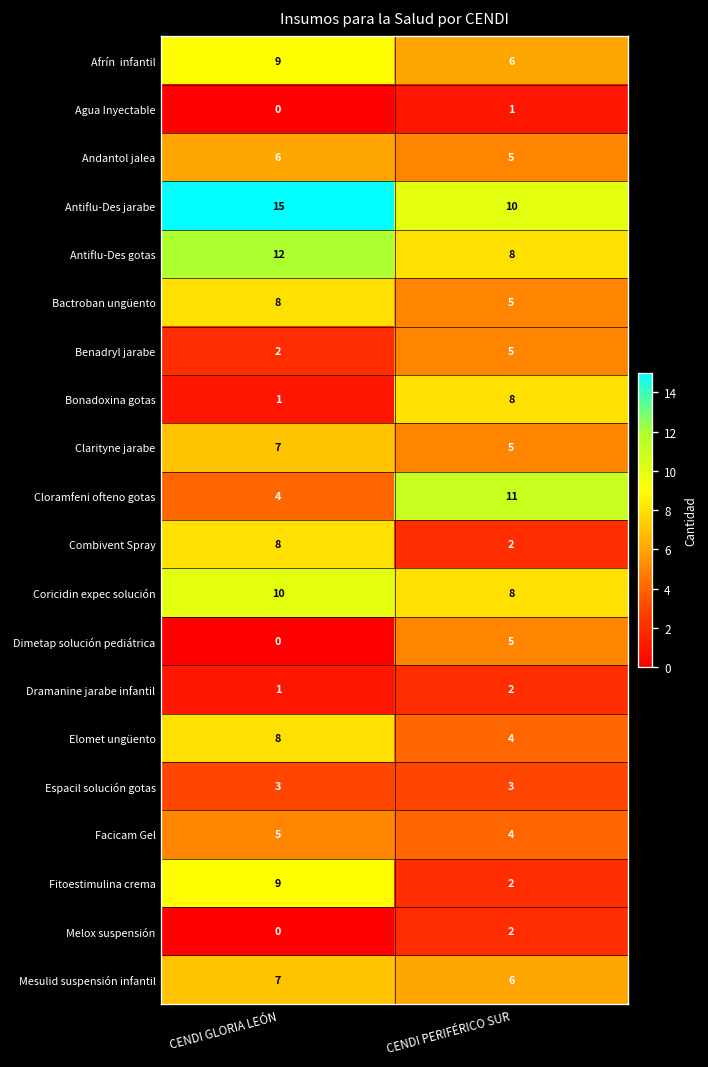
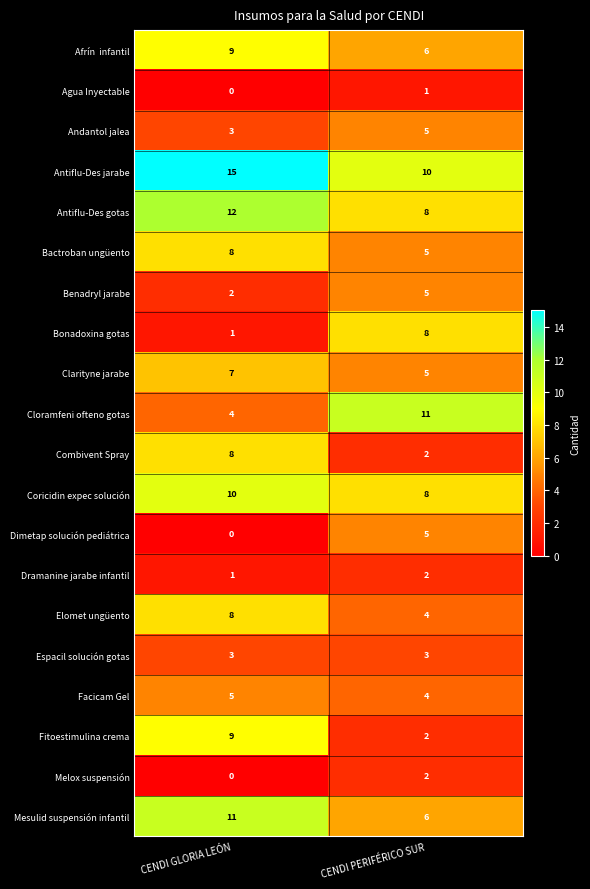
  {
    "Afrín infantil": {
      "CENDI GLORIA LEÓN": 9,
      "CENDI PERIFÉRICO SUR": 6
    },
    "Agua Inyectable": {
      "CENDI GLORIA LEÓN": 0,
      "CENDI PERIFÉRICO SUR": 1
    },
    "Andantol jalea": {
-     "CENDI GLORIA LEÓN": 6,
+     "CENDI GLORIA LEÓN": 3,
      "CENDI PERIFÉRICO SUR": 5
    },
    "Antiflu-Des jarabe": {
      "CENDI GLORIA LEÓN": 15,
      "CENDI PERIFÉRICO SUR": 10
    },
    "Antiflu-Des gotas": {
      "CENDI GLORIA LEÓN": 12,
      "CENDI PERIFÉRICO SUR": 8
    },
    "Bactroban ungüento": {
      "CENDI GLORIA LEÓN": 8,
      "CENDI PERIFÉRICO SUR": 5
    },
    "Benadryl jarabe": {
      "CENDI GLORIA LEÓN": 2,
      "CENDI PERIFÉRICO SUR": 5
    },
    "Bonadoxina gotas": {
      "CENDI GLORIA LEÓN": 1,
      "CENDI PERIFÉRICO SUR": 8
    },
    "Clarityne jarabe": {
      "CENDI GLORIA LEÓN": 7,
      "CENDI PERIFÉRICO SUR": 5
    },
    "Cloramfeni ofteno gotas": {
      "CENDI GLORIA LEÓN": 4,
      "CENDI PERIFÉRICO SUR": 11
    },
    "Combivent Spray": {
      "CENDI GLORIA LEÓN": 8,
      "CENDI PERIFÉRICO SUR": 2
    },
    "Coricidin expec solución": {
      "CENDI GLORIA LEÓN": 10,
      "CENDI PERIFÉRICO SUR": 8
    },
    "Dimetap solución pediátrica": {
      "CENDI GLORIA LEÓN": 0,
      "CENDI PERIFÉRICO SUR": 5
    },
    "Dramanine jarabe infantil": {
      "CENDI GLORIA LEÓN": 1,
      "CENDI PERIFÉRICO SUR": 2
    },
    "Elomet ungüento": {
      "CENDI GLORIA LEÓN": 8,
      "CENDI PERIFÉRICO SUR": 4
    },
    "Espacil solución gotas": {
      "CENDI GLORIA LEÓN": 3,
      "CENDI PERIFÉRICO SUR": 3
    },
    "Facicam Gel": {
      "CENDI GLORIA LEÓN": 5,
      "CENDI PERIFÉRICO SUR": 4
    },
    "Fitoestimulina crema": {
      "CENDI GLORIA LEÓN": 9,
      "CENDI PERIFÉRICO SUR": 2
    },
    "Melox suspensión": {
      "CENDI GLORIA LEÓN": 0,
      "CENDI PERIFÉRICO SUR": 2
    },
    "Mesulid suspensión infantil": {
-     "CENDI GLORIA LEÓN": 7,
+     "CENDI GLORIA LEÓN": 11,
      "CENDI PERIFÉRICO SUR": 6
    }
  }
